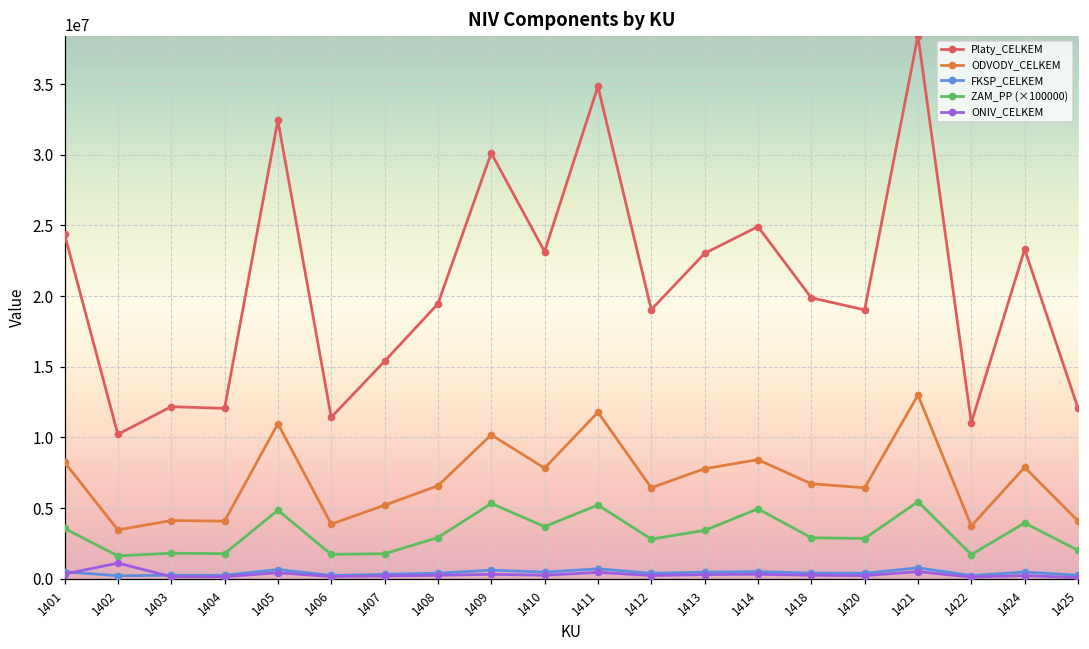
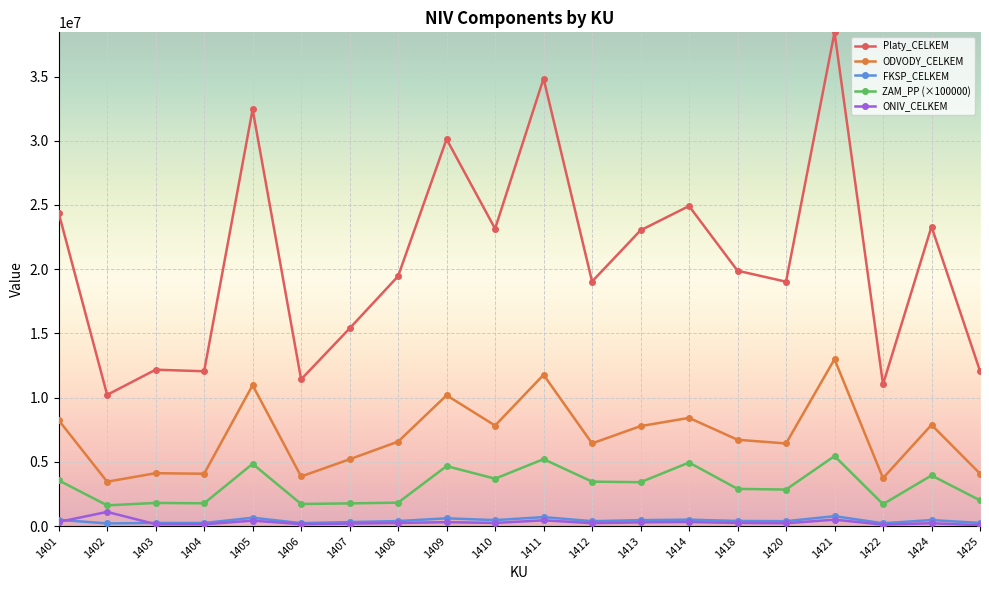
  {
    "FKSP_CELKEM": {
      "1402": 200000,
      "1405": 600000,
      "1409": 600000,
      "1410": 500000,
      "1411": 700000,
      "1421": 800000,
      "1424": 500000
    },
    "ZAM_PP (×100000)": {
      "1401": 3600000,
      "1402": 1600000,
      "1403": 1800000,
      "1404": 1800000,
      "1405": 4800000,
      "1406": 1700000,
      "1407": 1800000,
-     "1408": 2900000,
-     "1409": 5300000,
+     "1408": 1800000,
+     "1409": 4700000,
      "1410": 3700000,
      "1411": 5200000,
-     "1412": 2800000,
+     "1412": 3500000,
      "1413": 3400000,
      "1414": 4900000,
      "1418": 2900000,
      "1420": 2800000,
      "1421": 5400000,
      "1422": 1700000,
      "1424": 3900000,
      "1425": 2000000
    },
    "ONIV_CELKEM": {
      "1402": 1100000,
      "1405": 400000,
      "1409": 300000,
      "1410": 200000,
      "1411": 400000,
      "1421": 500000,
      "1424": 200000
    }
  }
